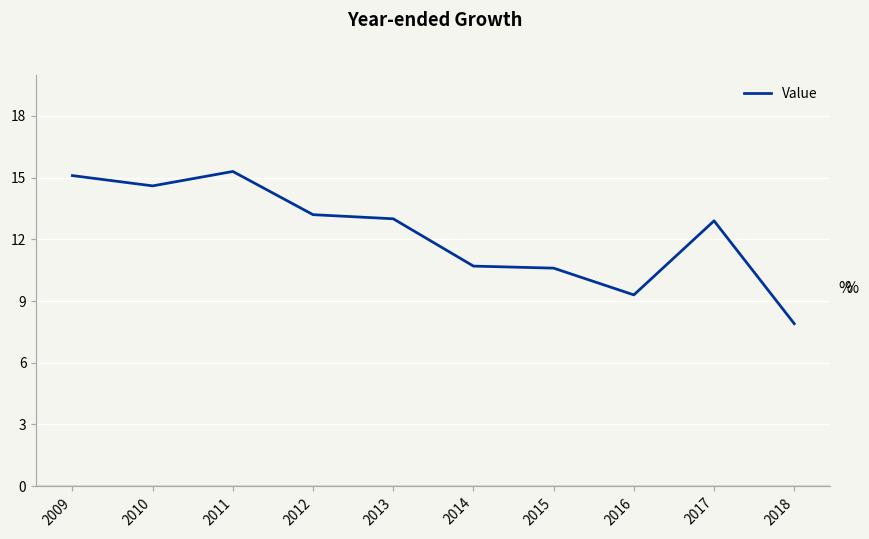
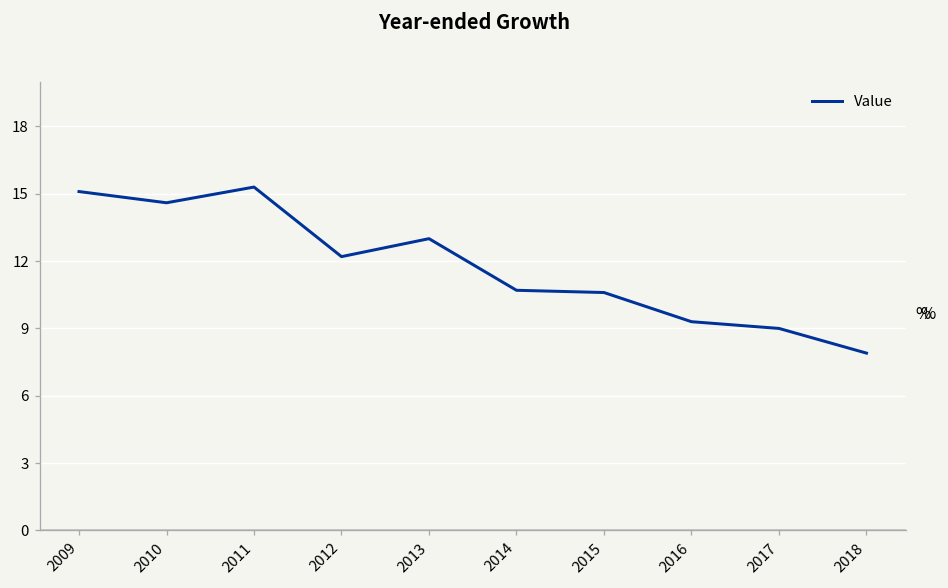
  {
    "2009": 15.1,
    "2010": 14.6,
    "2011": 15.3,
-   "2012": 13.2,
+   "2012": 12.2,
    "2013": 13.0,
    "2014": 10.7,
    "2015": 10.6,
    "2016": 9.3,
-   "2017": 12.9,
+   "2017": 9.0,
    "2018": 7.9
  }
